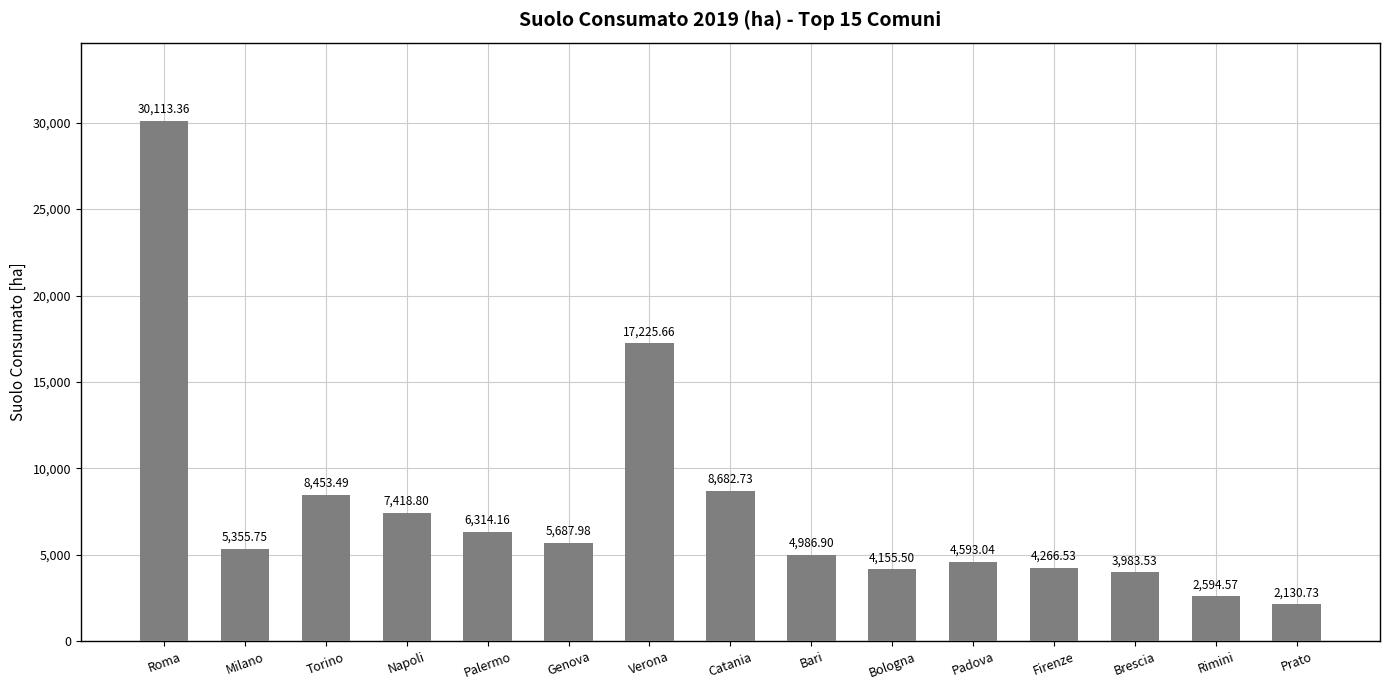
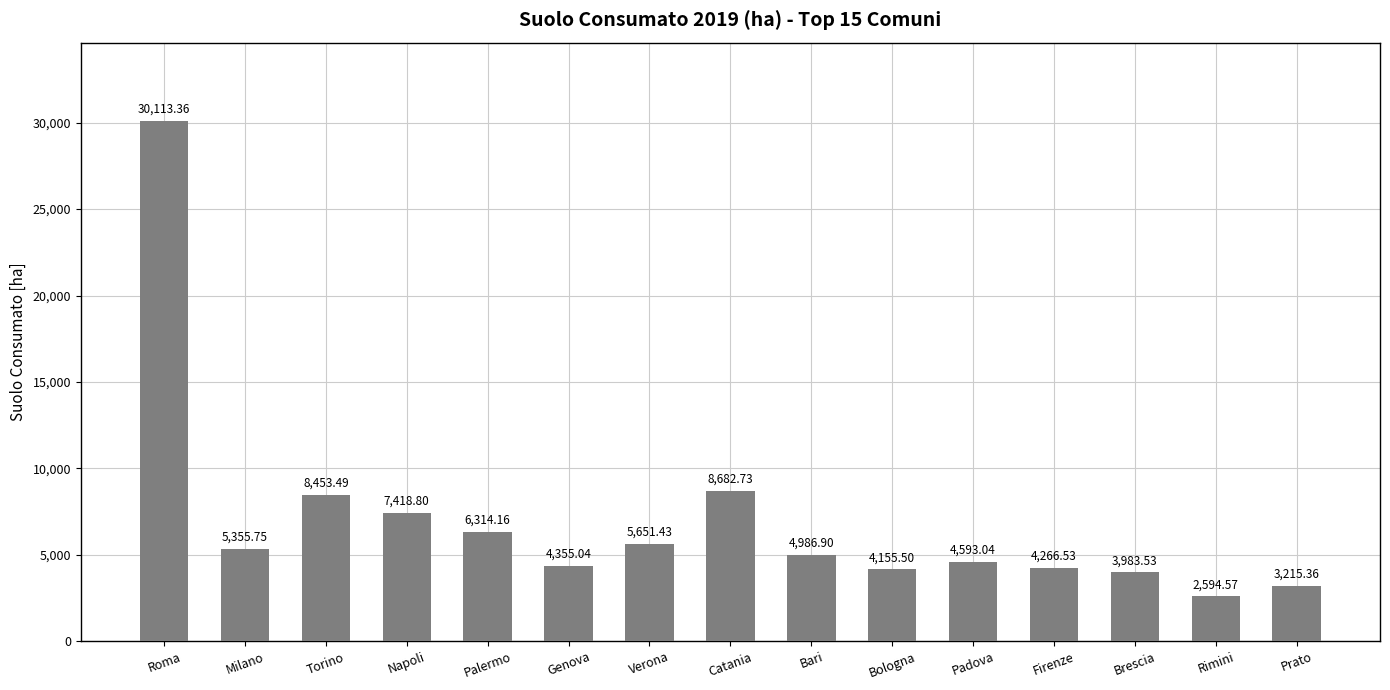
  {
    "Roma": "30,113.36",
    "Milano": "5,355.75",
    "Torino": "8,453.49",
    "Napoli": "7,418.80",
    "Palermo": "6,314.16",
-   "Genova": "5,687.98",
-   "Verona": "17,225.66",
+   "Genova": "4,355.04",
+   "Verona": "5,651.43",
    "Catania": "8,682.73",
    "Bari": "4,986.90",
    "Bologna": "4,155.50",
    "Padova": "4,593.04",
    "Firenze": "4,266.53",
    "Brescia": "3,983.53",
    "Rimini": "2,594.57",
-   "Prato": "2,130.73"
+   "Prato": "3,215.36"
  }
